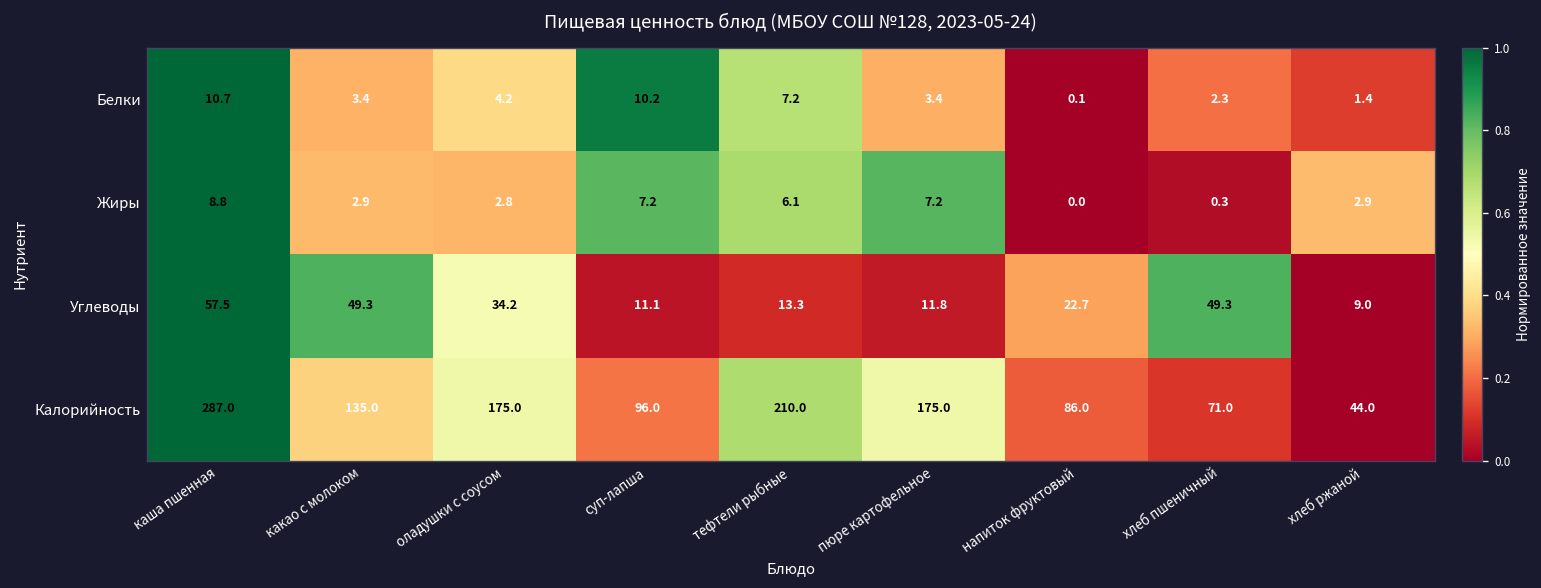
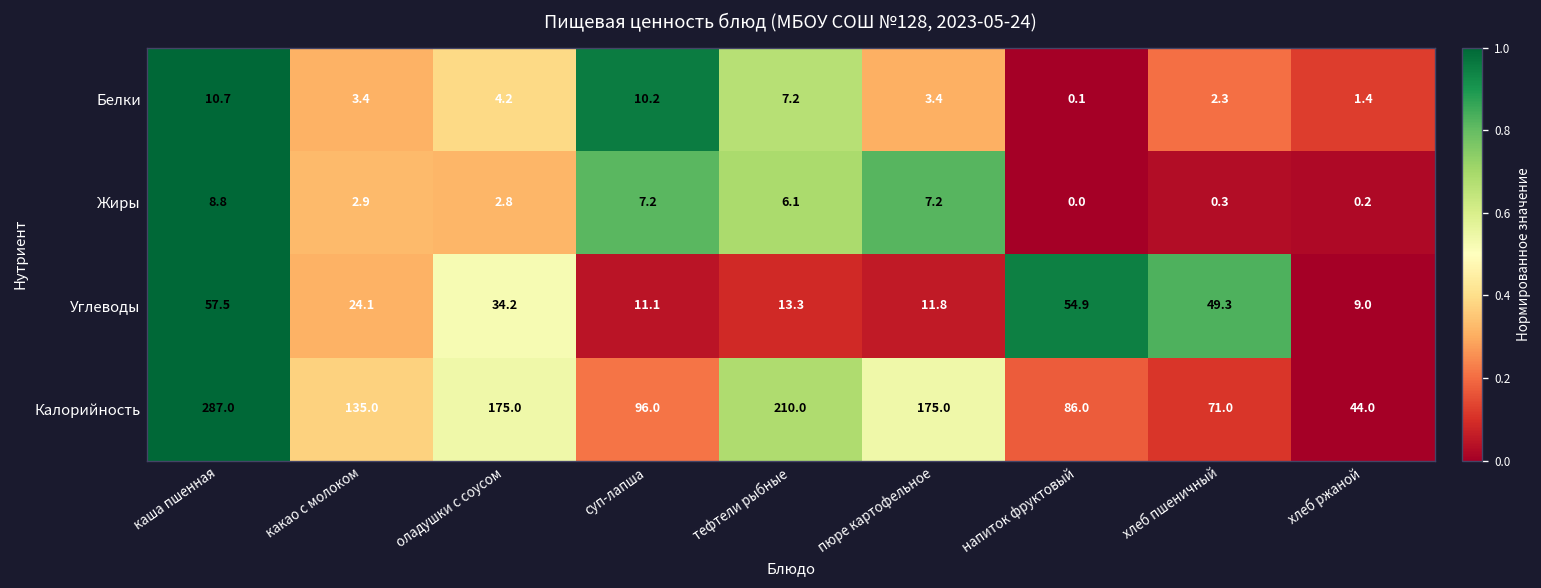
  {
    "Белки": {
      "каша пшенная": 10.7,
      "какао с молоком": 3.4,
      "оладушки с соусом": 4.2,
      "суп-лапша": 10.2,
      "тефтели рыбные": 7.2,
      "пюре картофельное": 3.4,
      "напиток фруктовый": 0.1,
      "хлеб пшеничный": 2.3,
      "хлеб ржаной": 1.4
    },
    "Жиры": {
      "каша пшенная": 8.8,
      "какао с молоком": 2.9,
      "оладушки с соусом": 2.8,
      "суп-лапша": 7.2,
      "тефтели рыбные": 6.1,
      "пюре картофельное": 7.2,
      "напиток фруктовый": 0.0,
      "хлеб пшеничный": 0.3,
-     "хлеб ржаной": 2.9
+     "хлеб ржаной": 0.2
    },
    "Углеводы": {
      "каша пшенная": 57.5,
-     "какао с молоком": 49.3,
+     "какао с молоком": 24.1,
      "оладушки с соусом": 34.2,
      "суп-лапша": 11.1,
      "тефтели рыбные": 13.3,
      "пюре картофельное": 11.8,
-     "напиток фруктовый": 22.7,
+     "напиток фруктовый": 54.9,
      "хлеб пшеничный": 49.3,
      "хлеб ржаной": 9.0
    },
    "Калорийность": {
      "каша пшенная": 287.0,
      "какао с молоком": 135.0,
      "оладушки с соусом": 175.0,
      "суп-лапша": 96.0,
      "тефтели рыбные": 210.0,
      "пюре картофельное": 175.0,
      "напиток фруктовый": 86.0,
      "хлеб пшеничный": 71.0,
      "хлеб ржаной": 44.0
    }
  }
